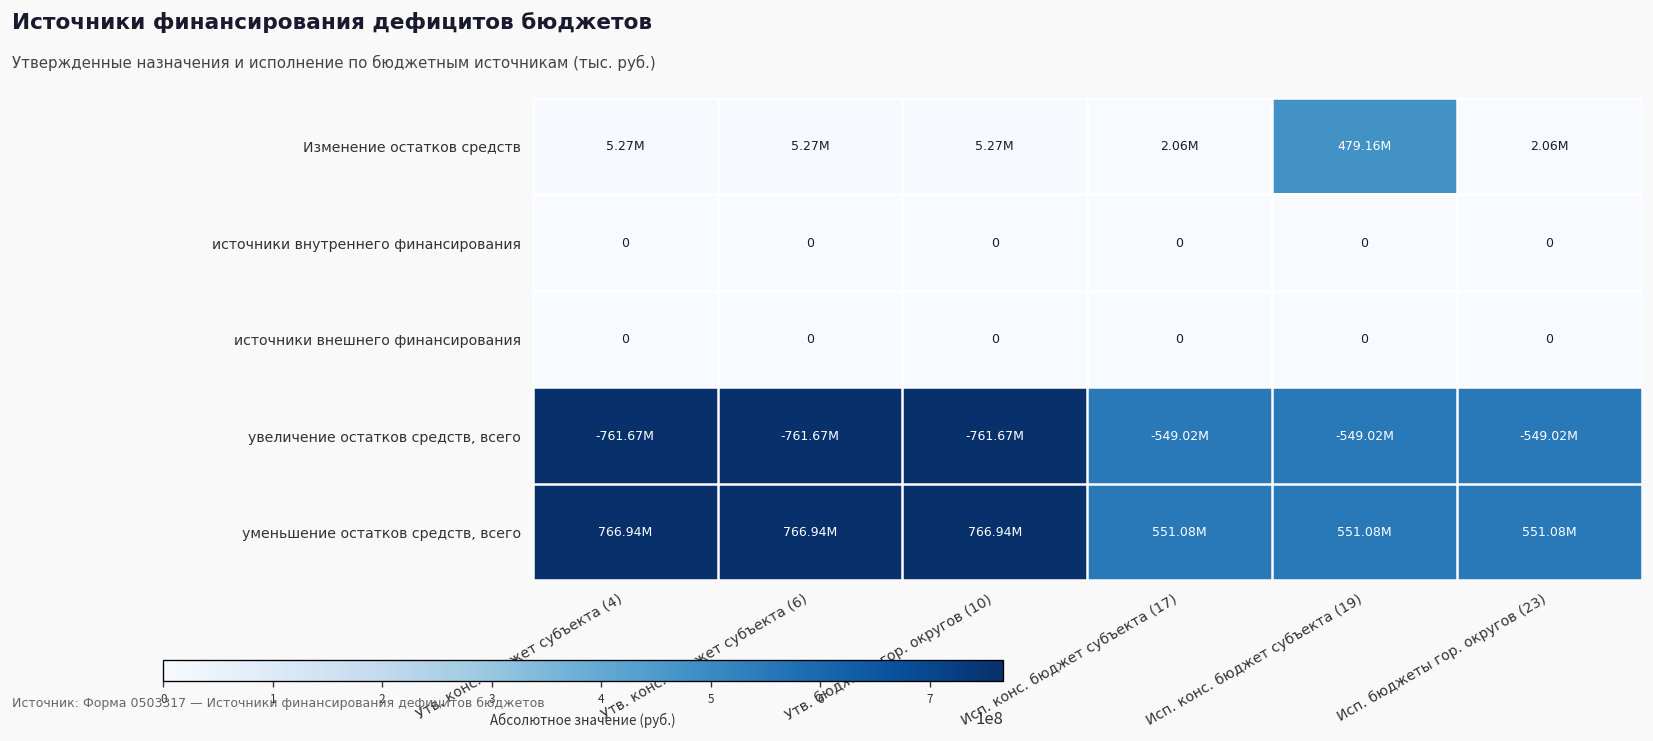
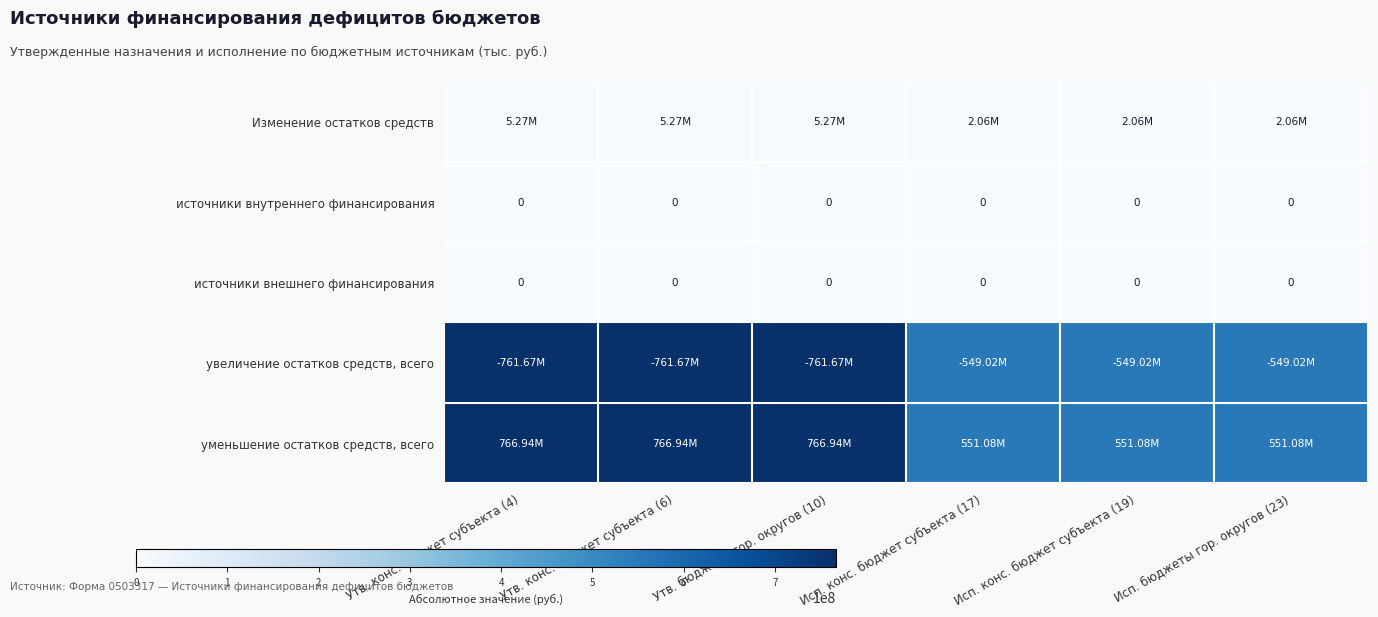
  {
    "Изменение остатков средств": {
      "Утв. конс. бюджет субъекта (4)": "5.27M",
      "Утв. конс. бюджет субъекта (6)": "5.27M",
      "Утв. бюджеты гор. округов (10)": "5.27M",
      "Исп. конс. бюджет субъекта (17)": "2.06M",
-     "Исп. конс. бюджет субъекта (19)": "479.16M",
+     "Исп. конс. бюджет субъекта (19)": "2.06M",
      "Исп. бюджеты гор. округов (23)": "2.06M"
    },
    "источники внутреннего финансирования": {
      "Утв. конс. бюджет субъекта (4)": "0",
      "Утв. конс. бюджет субъекта (6)": "0",
      "Утв. бюджеты гор. округов (10)": "0",
      "Исп. конс. бюджет субъекта (17)": "0",
      "Исп. конс. бюджет субъекта (19)": "0",
      "Исп. бюджеты гор. округов (23)": "0"
    },
    "источники внешнего финансирования": {
      "Утв. конс. бюджет субъекта (4)": "0",
      "Утв. конс. бюджет субъекта (6)": "0",
      "Утв. бюджеты гор. округов (10)": "0",
      "Исп. конс. бюджет субъекта (17)": "0",
      "Исп. конс. бюджет субъекта (19)": "0",
      "Исп. бюджеты гор. округов (23)": "0"
    },
    "увеличение остатков средств, всего": {
      "Утв. конс. бюджет субъекта (4)": "-761.67M",
      "Утв. конс. бюджет субъекта (6)": "-761.67M",
      "Утв. бюджеты гор. округов (10)": "-761.67M",
      "Исп. конс. бюджет субъекта (17)": "-549.02M",
      "Исп. конс. бюджет субъекта (19)": "-549.02M",
      "Исп. бюджеты гор. округов (23)": "-549.02M"
    },
    "уменьшение остатков средств, всего": {
      "Утв. конс. бюджет субъекта (4)": "766.94M",
      "Утв. конс. бюджет субъекта (6)": "766.94M",
      "Утв. бюджеты гор. округов (10)": "766.94M",
      "Исп. конс. бюджет субъекта (17)": "551.08M",
      "Исп. конс. бюджет субъекта (19)": "551.08M",
      "Исп. бюджеты гор. округов (23)": "551.08M"
    }
  }
